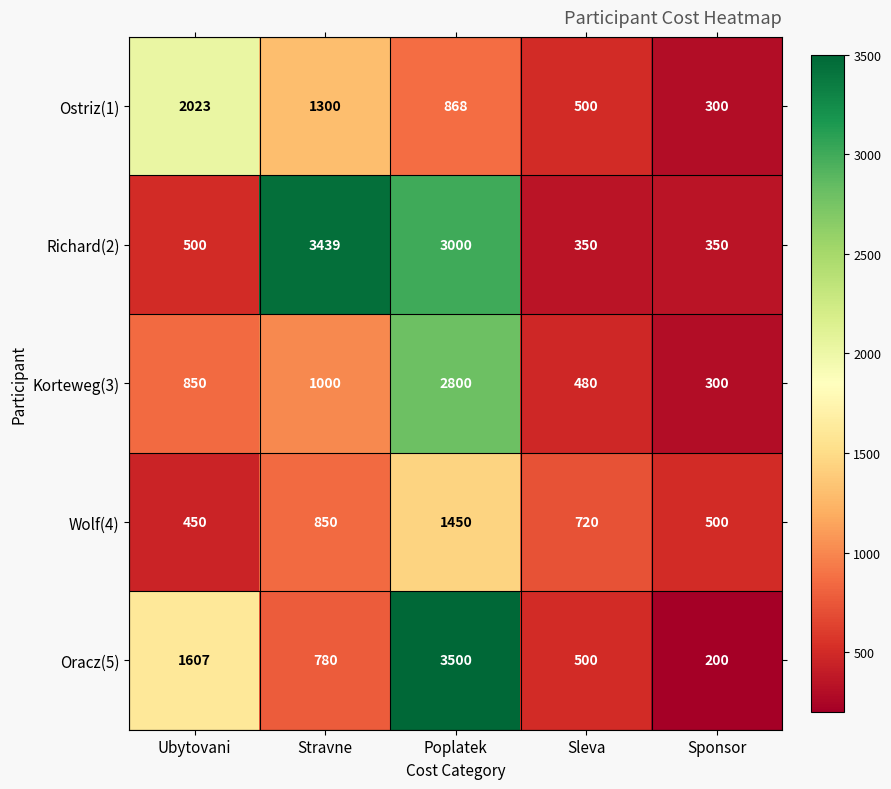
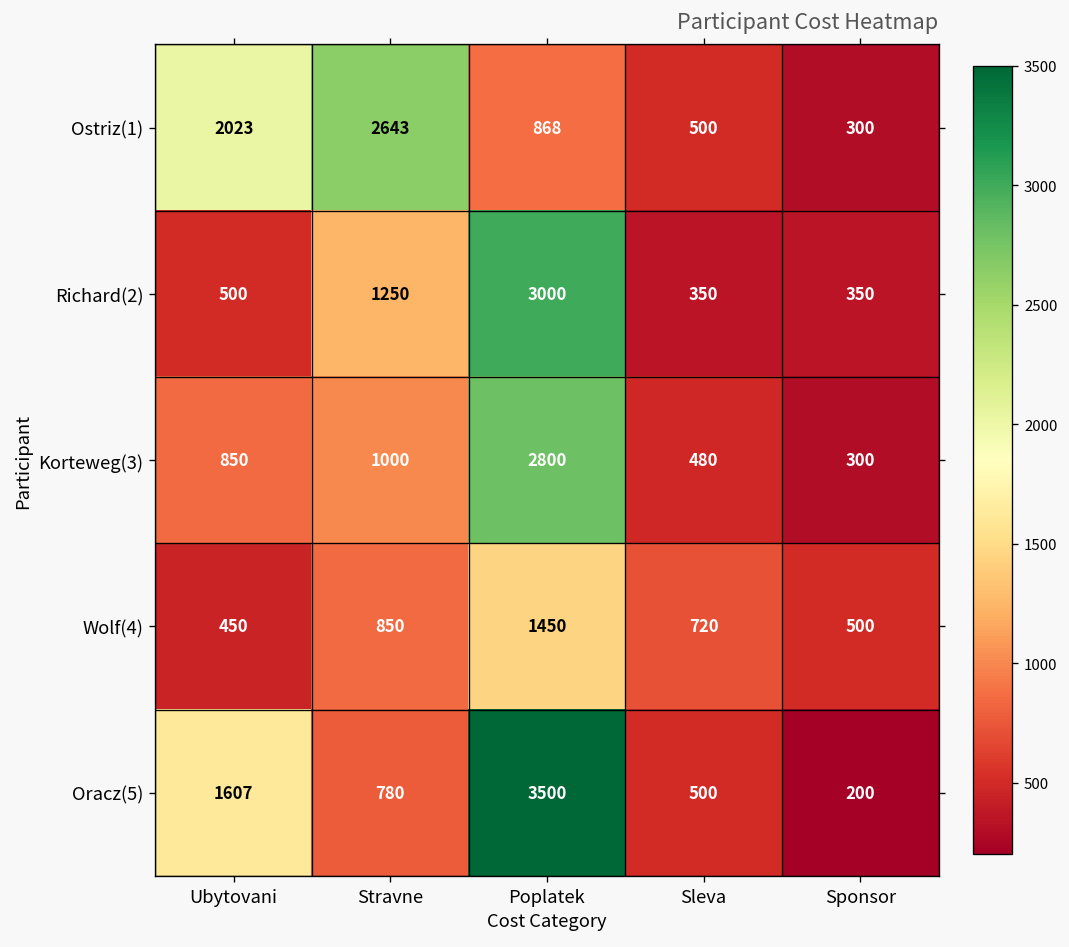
  {
    "Ostriz(1)": {
      "Ubytovani": 2023,
-     "Stravne": 1300,
+     "Stravne": 2643,
      "Poplatek": 868,
      "Sleva": 500,
      "Sponsor": 300
    },
    "Richard(2)": {
      "Ubytovani": 500,
-     "Stravne": 3439,
+     "Stravne": 1250,
      "Poplatek": 3000,
      "Sleva": 350,
      "Sponsor": 350
    },
    "Korteweg(3)": {
      "Ubytovani": 850,
      "Stravne": 1000,
      "Poplatek": 2800,
      "Sleva": 480,
      "Sponsor": 300
    },
    "Wolf(4)": {
      "Ubytovani": 450,
      "Stravne": 850,
      "Poplatek": 1450,
      "Sleva": 720,
      "Sponsor": 500
    },
    "Oracz(5)": {
      "Ubytovani": 1607,
      "Stravne": 780,
      "Poplatek": 3500,
      "Sleva": 500,
      "Sponsor": 200
    }
  }
